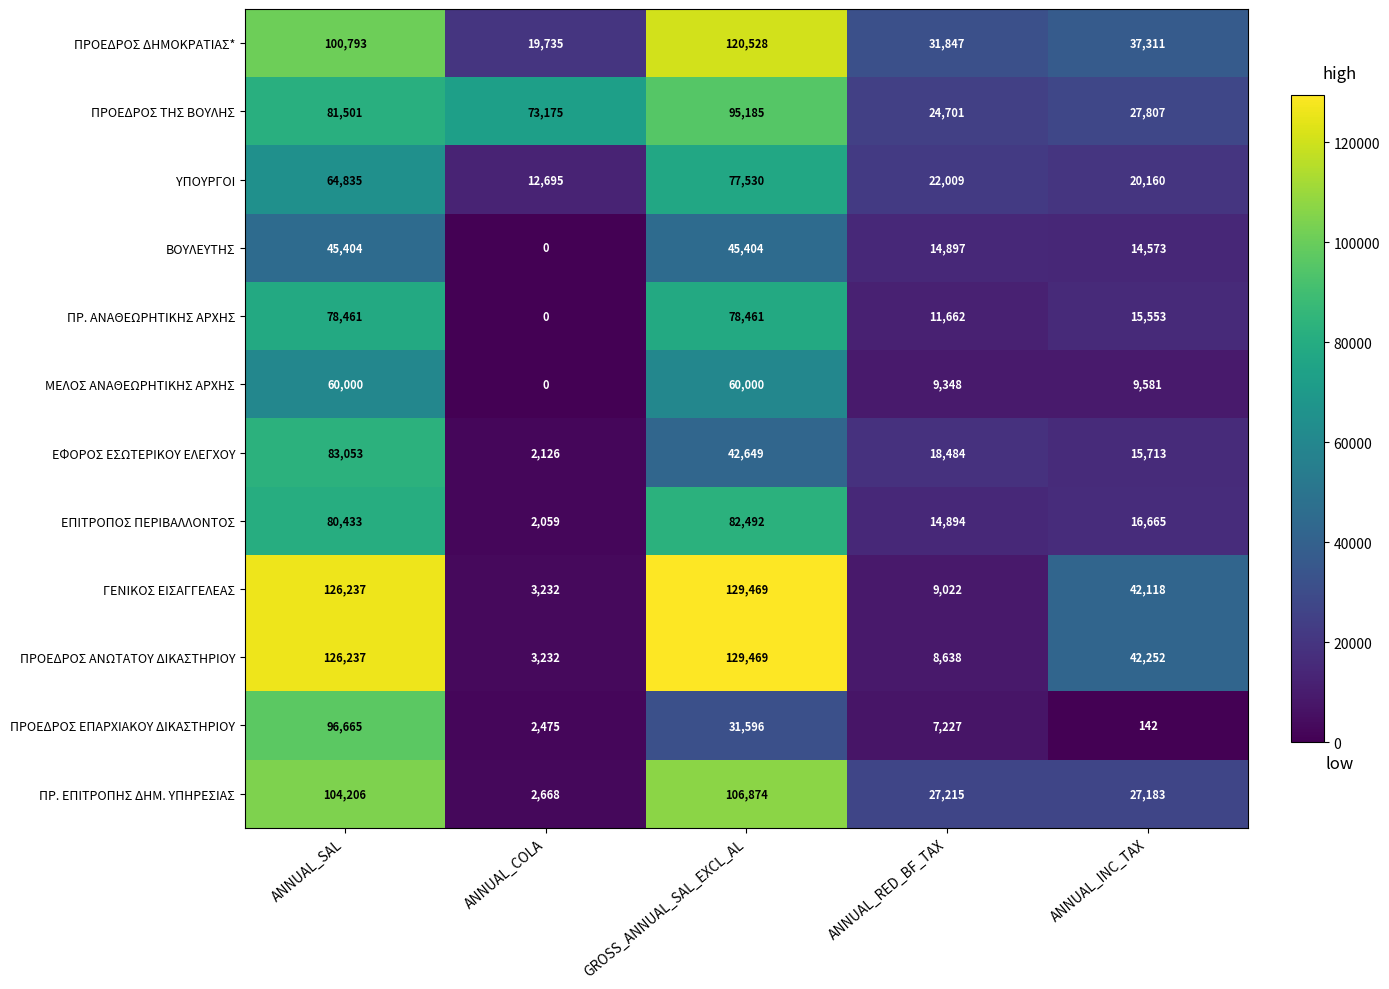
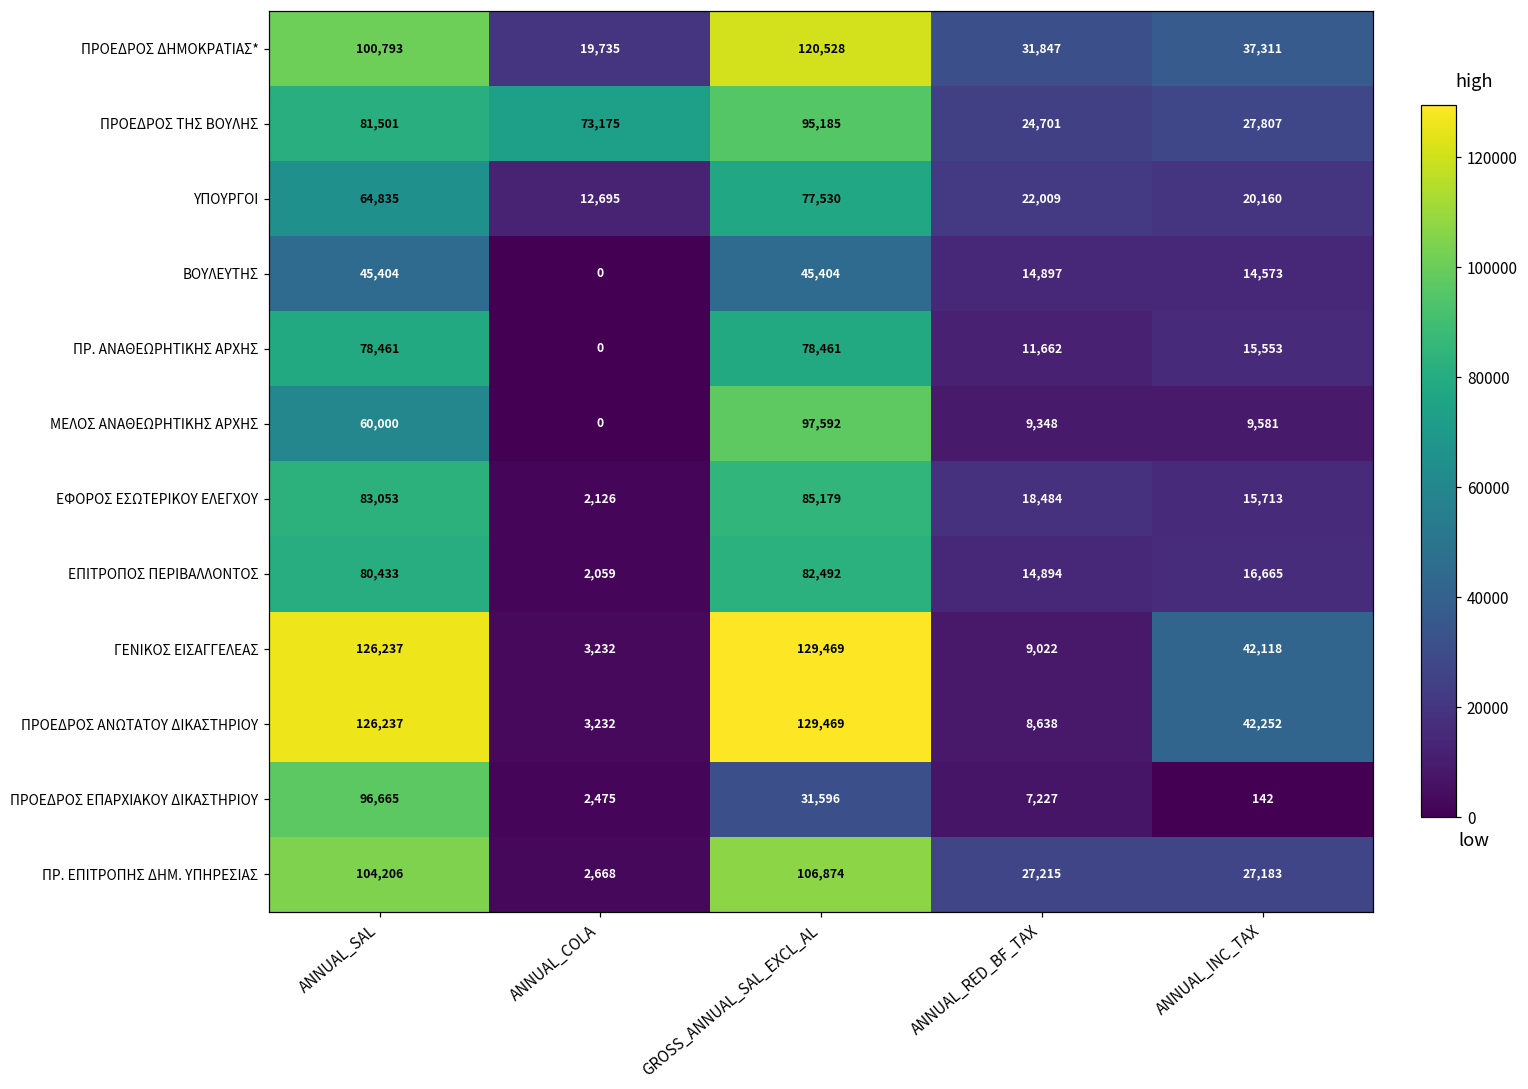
  {
    "ΠΡΟΕΔΡΟΣ ΔΗΜΟΚΡΑΤΙΑΣ*": {
      "ANNUAL_SAL": "100,793",
      "ANNUAL_COLA": "19,735",
      "GROSS_ANNUAL_SAL_EXCL_AL": "120,528",
      "ANNUAL_RED_BF_TAX": "31,847",
      "ANNUAL_INC_TAX": "37,311"
    },
    "ΠΡΟΕΔΡΟΣ ΤΗΣ ΒΟΥΛΗΣ": {
      "ANNUAL_SAL": "81,501",
      "ANNUAL_COLA": "73,175",
      "GROSS_ANNUAL_SAL_EXCL_AL": "95,185",
      "ANNUAL_RED_BF_TAX": "24,701",
      "ANNUAL_INC_TAX": "27,807"
    },
    "ΥΠΟΥΡΓΟΙ": {
      "ANNUAL_SAL": "64,835",
      "ANNUAL_COLA": "12,695",
      "GROSS_ANNUAL_SAL_EXCL_AL": "77,530",
      "ANNUAL_RED_BF_TAX": "22,009",
      "ANNUAL_INC_TAX": "20,160"
    },
    "ΒΟΥΛΕΥΤΗΣ": {
      "ANNUAL_SAL": "45,404",
      "ANNUAL_COLA": "0",
      "GROSS_ANNUAL_SAL_EXCL_AL": "45,404",
      "ANNUAL_RED_BF_TAX": "14,897",
      "ANNUAL_INC_TAX": "14,573"
    },
    "ΠΡ. ΑΝΑΘΕΩΡΗΤΙΚΗΣ ΑΡΧΗΣ": {
      "ANNUAL_SAL": "78,461",
      "ANNUAL_COLA": "0",
      "GROSS_ANNUAL_SAL_EXCL_AL": "78,461",
      "ANNUAL_RED_BF_TAX": "11,662",
      "ANNUAL_INC_TAX": "15,553"
    },
    "ΜΕΛΟΣ ΑΝΑΘΕΩΡΗΤΙΚΗΣ ΑΡΧΗΣ": {
      "ANNUAL_SAL": "60,000",
      "ANNUAL_COLA": "0",
-     "GROSS_ANNUAL_SAL_EXCL_AL": "60,000",
+     "GROSS_ANNUAL_SAL_EXCL_AL": "97,592",
      "ANNUAL_RED_BF_TAX": "9,348",
      "ANNUAL_INC_TAX": "9,581"
    },
    "ΕΦΟΡΟΣ ΕΣΩΤΕΡΙΚΟΥ ΕΛΕΓΧΟΥ": {
      "ANNUAL_SAL": "83,053",
      "ANNUAL_COLA": "2,126",
-     "GROSS_ANNUAL_SAL_EXCL_AL": "42,649",
+     "GROSS_ANNUAL_SAL_EXCL_AL": "85,179",
      "ANNUAL_RED_BF_TAX": "18,484",
      "ANNUAL_INC_TAX": "15,713"
    },
    "ΕΠΙΤΡΟΠΟΣ ΠΕΡΙΒΑΛΛΟΝΤΟΣ": {
      "ANNUAL_SAL": "80,433",
      "ANNUAL_COLA": "2,059",
      "GROSS_ANNUAL_SAL_EXCL_AL": "82,492",
      "ANNUAL_RED_BF_TAX": "14,894",
      "ANNUAL_INC_TAX": "16,665"
    },
    "ΓΕΝΙΚΟΣ ΕΙΣΑΓΓΕΛΕΑΣ": {
      "ANNUAL_SAL": "126,237",
      "ANNUAL_COLA": "3,232",
      "GROSS_ANNUAL_SAL_EXCL_AL": "129,469",
      "ANNUAL_RED_BF_TAX": "9,022",
      "ANNUAL_INC_TAX": "42,118"
    },
    "ΠΡΟΕΔΡΟΣ ΑΝΩΤΑΤΟΥ ΔΙΚΑΣΤΗΡΙΟΥ": {
      "ANNUAL_SAL": "126,237",
      "ANNUAL_COLA": "3,232",
      "GROSS_ANNUAL_SAL_EXCL_AL": "129,469",
      "ANNUAL_RED_BF_TAX": "8,638",
      "ANNUAL_INC_TAX": "42,252"
    },
    "ΠΡΟΕΔΡΟΣ ΕΠΑΡΧΙΑΚΟΥ ΔΙΚΑΣΤΗΡΙΟΥ": {
      "ANNUAL_SAL": "96,665",
      "ANNUAL_COLA": "2,475",
      "GROSS_ANNUAL_SAL_EXCL_AL": "31,596",
      "ANNUAL_RED_BF_TAX": "7,227",
      "ANNUAL_INC_TAX": "142"
    },
    "ΠΡ. ΕΠΙΤΡΟΠΗΣ ΔΗΜ. ΥΠΗΡΕΣΙΑΣ": {
      "ANNUAL_SAL": "104,206",
      "ANNUAL_COLA": "2,668",
      "GROSS_ANNUAL_SAL_EXCL_AL": "106,874",
      "ANNUAL_RED_BF_TAX": "27,215",
      "ANNUAL_INC_TAX": "27,183"
    }
  }
